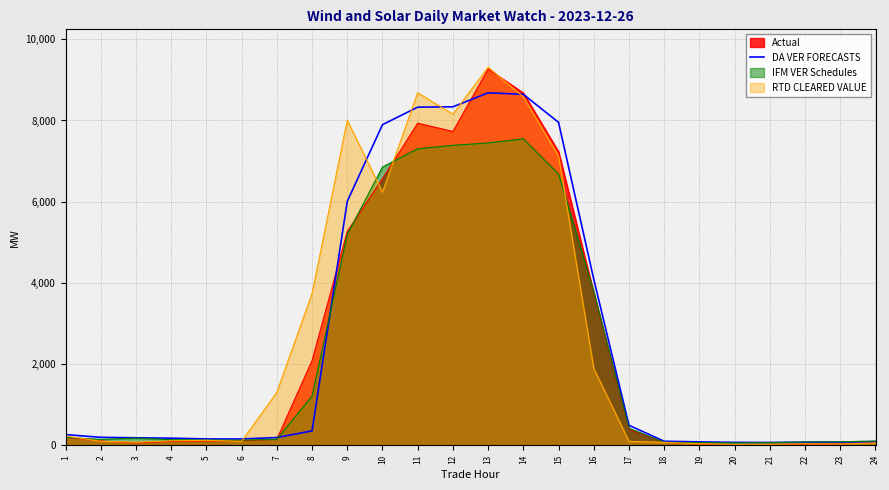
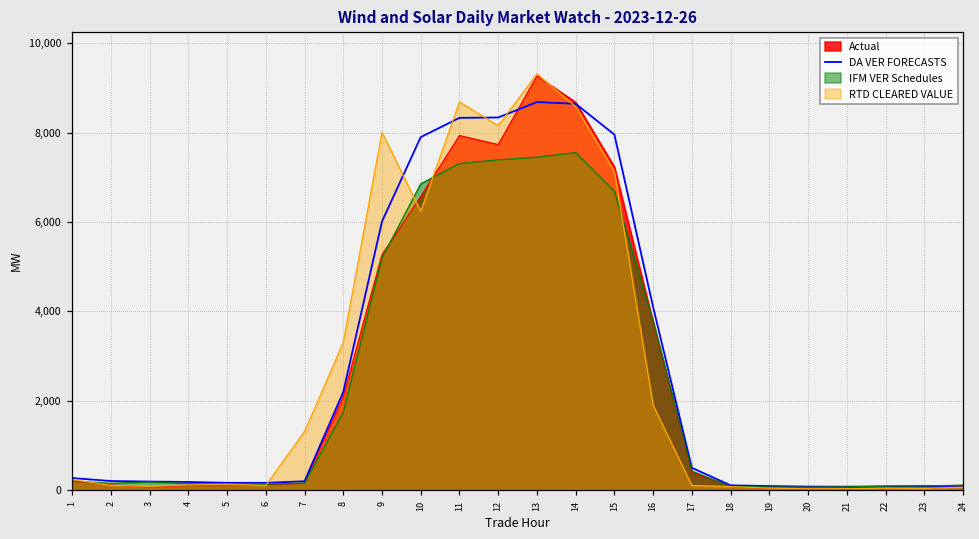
  {
    "Actual": {
      "8": "2,100",
      "9": "5,300",
      "10": "6,600",
      "11": "7,900",
      "12": "7,700",
      "15": "7,200"
    },
    "DA VER FORECASTS": {
-     "8": "400",
+     "8": "2,200",
      "9": "6,000",
      "10": "7,900",
      "11": "8,300",
      "12": "8,300",
      "13": "8,700",
      "15": "8,000",
      "16": "4,100",
      "17": "500"
    },
    "IFM VER Schedules": {
-     "8": "1,200",
+     "8": "1,700",
      "9": "5,200",
      "10": "6,900",
      "11": "7,300",
      "12": "7,400",
      "13": "7,400",
      "14": "7,500",
      "15": "6,700"
    },
    "RTD CLEARED VALUE": {
      "7": "1,300",
-     "8": "3,700",
+     "8": "3,300",
      "9": "8,000",
      "10": "6,200",
      "11": "8,700",
      "12": "8,200",
      "14": "8,600",
      "15": "7,100",
      "16": "1,900",
      "17": "100"
    }
  }
